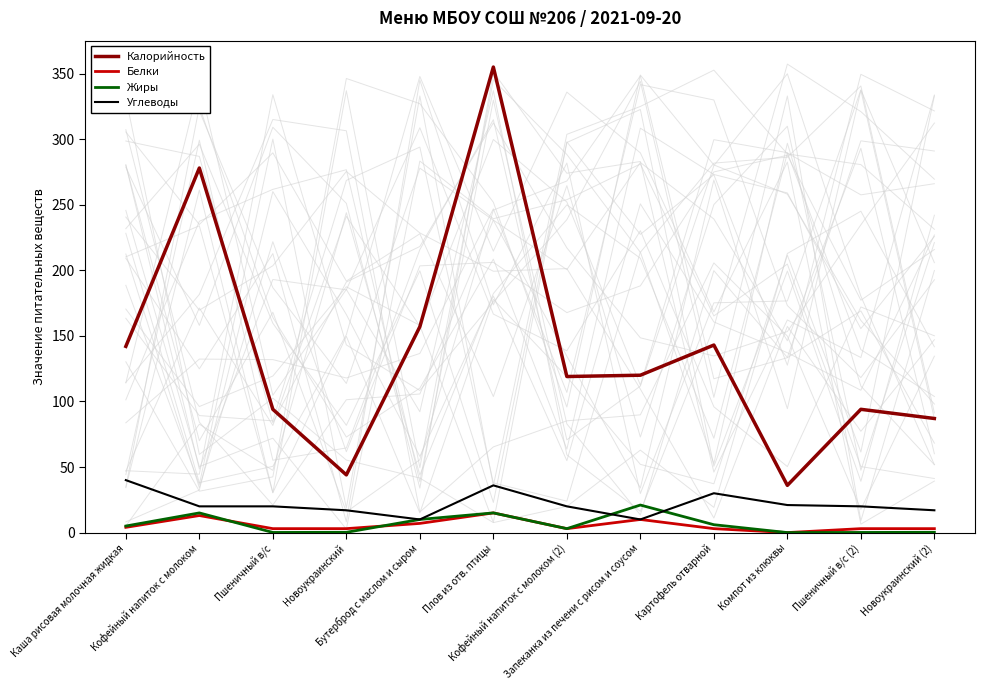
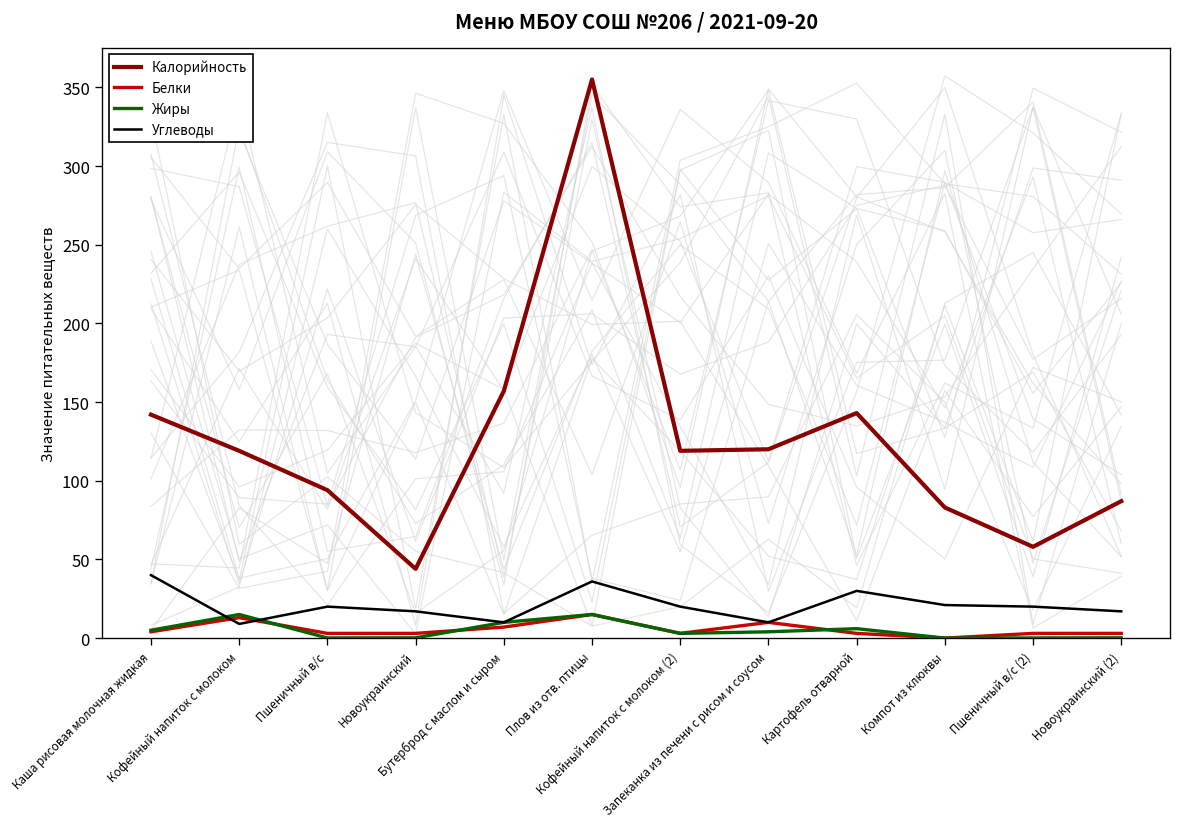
  {
    "Калорийность": {
      "Каша рисовая молочная жидкая": 142,
-     "Кофейный напиток с молоком": 278,
+     "Кофейный напиток с молоком": 119,
      "Пшеничный в/с": 94,
      "Новоукраинский": 44,
      "Плов из отв. птицы": 355,
      "Запеканка из печени с рисом и соусом": 120,
      "Картофель отварной": 143,
-     "Компот из клюквы": 36,
-     "Пшеничный в/с (2)": 94
+     "Компот из клюквы": 83,
+     "Пшеничный в/с (2)": 58
    },
    "Белки": {
      "Кофейный напиток с молоком": 13,
      "Пшеничный в/с": 3,
      "Бутерброд с маслом и сыром": 7,
      "Картофель отварной": 3,
      "Пшеничный в/с (2)": 3,
      "Новоукраинский (2)": 3
    },
    "Жиры": {
      "Кофейный напиток с молоком": 15,
      "Пшеничный в/с": 0,
      "Новоукраинский": 0,
-     "Запеканка из печени с рисом и соусом": 21,
+     "Запеканка из печени с рисом и соусом": 4,
      "Картофель отварной": 6,
      "Пшеничный в/с (2)": 0,
      "Новоукраинский (2)": 0
    },
    "Углеводы": {
      "Каша рисовая молочная жидкая": 40,
-     "Кофейный напиток с молоком": 20,
+     "Кофейный напиток с молоком": 9,
      "Картофель отварной": 30,
      "Компот из клюквы": 21,
      "Пшеничный в/с (2)": 20,
      "Новоукраинский (2)": 17
    }
  }
